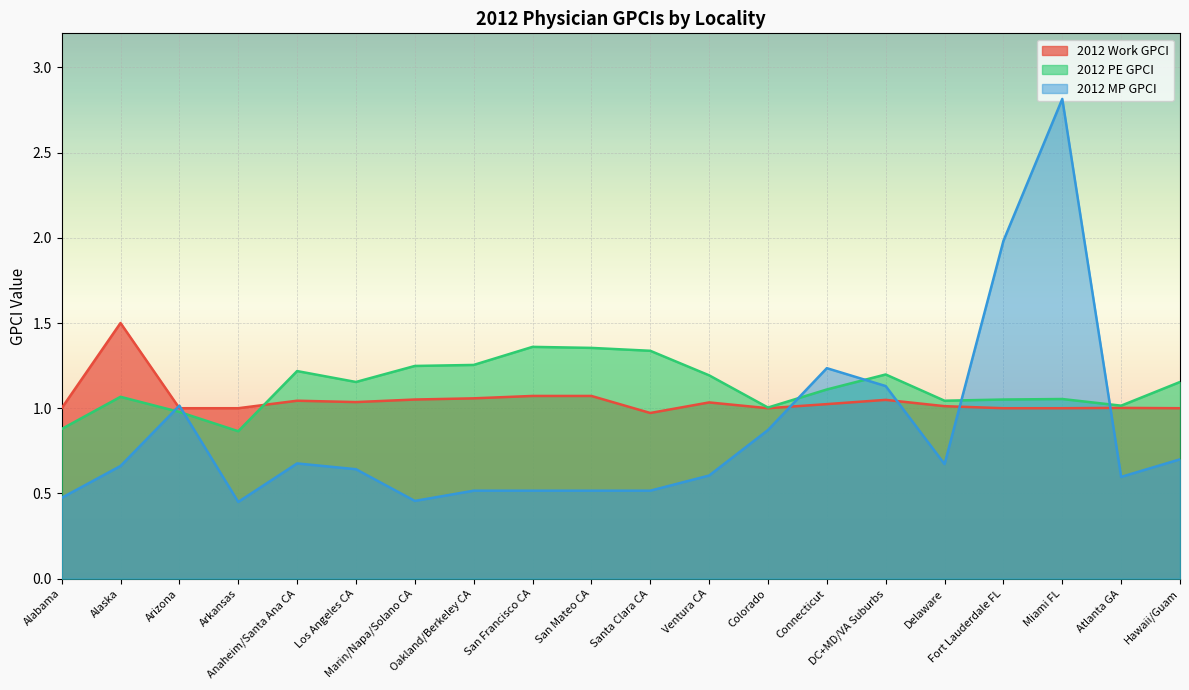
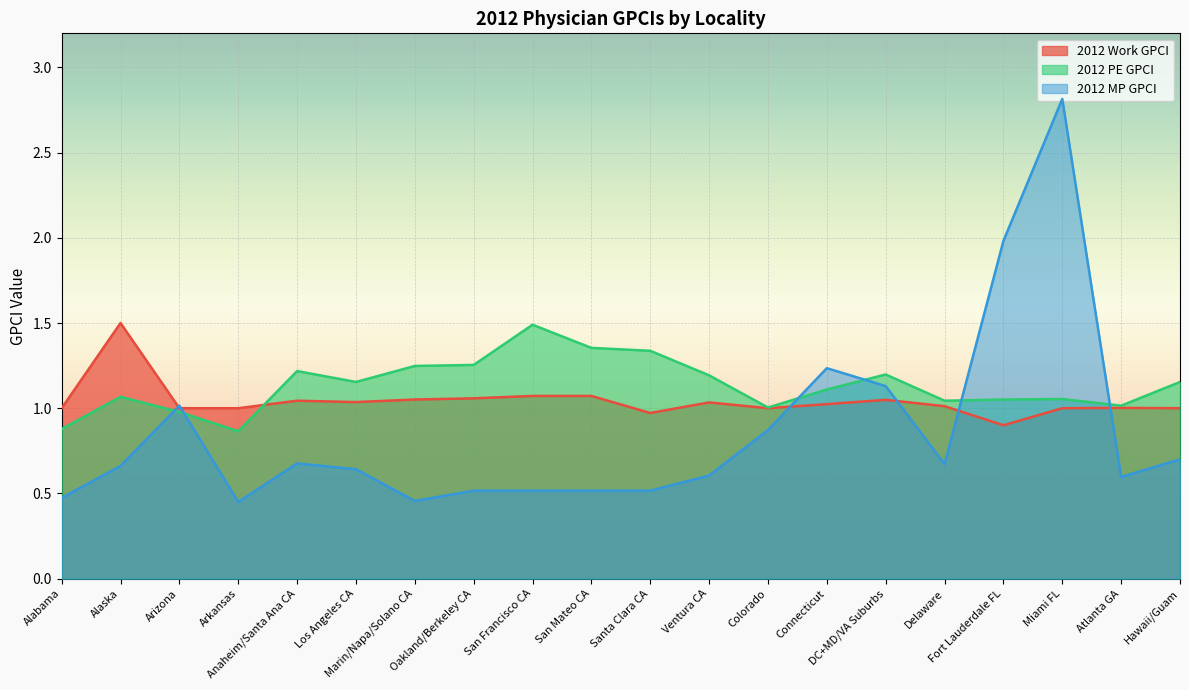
  {
    "2012 Work GPCI": {
      "Alabama": 1.0,
      "Alaska": 1.5,
      "Arkansas": 1.0,
      "Anaheim/Santa Ana CA": 1.04,
      "Los Angeles CA": 1.04,
      "Marin/Napa/Solano CA": 1.05,
      "Oakland/Berkeley CA": 1.06,
      "San Francisco CA": 1.07,
      "San Mateo CA": 1.07,
      "Santa Clara CA": 0.97,
      "Ventura CA": 1.03,
      "Connecticut": 1.02,
      "DC+MD/VA Suburbs": 1.05,
      "Delaware": 1.0,
-     "Fort Lauderdale FL": 1.0,
+     "Fort Lauderdale FL": 0.9,
      "Miami FL": 1.0,
      "Hawaii/Guam": 1.0
    },
    "2012 PE GPCI": {
      "Alabama": 0.88,
      "Alaska": 1.07,
      "Arizona": 0.98,
      "Arkansas": 0.87,
      "Anaheim/Santa Ana CA": 1.22,
      "Los Angeles CA": 1.15,
      "Marin/Napa/Solano CA": 1.25,
      "Oakland/Berkeley CA": 1.25,
-     "San Francisco CA": 1.36,
+     "San Francisco CA": 1.49,
      "San Mateo CA": 1.35,
      "Santa Clara CA": 1.34,
      "Ventura CA": 1.19,
      "Connecticut": 1.11,
      "DC+MD/VA Suburbs": 1.20,
      "Delaware": 1.04,
      "Fort Lauderdale FL": 1.05,
      "Miami FL": 1.05,
      "Hawaii/Guam": 1.15
    },
    "2012 MP GPCI": {
      "Alabama": 0.47,
      "Alaska": 0.66,
      "Arkansas": 0.45,
      "Anaheim/Santa Ana CA": 0.68,
      "Los Angeles CA": 0.64,
      "Marin/Napa/Solano CA": 0.46,
      "Oakland/Berkeley CA": 0.52,
      "San Francisco CA": 0.52,
      "San Mateo CA": 0.52,
      "Santa Clara CA": 0.52,
      "Ventura CA": 0.61,
      "Colorado": 0.87,
      "Connecticut": 1.24,
      "DC+MD/VA Suburbs": 1.13,
      "Delaware": 0.67,
      "Fort Lauderdale FL": 1.98,
      "Atlanta GA": 0.60,
      "Hawaii/Guam": 0.70
    }
  }
